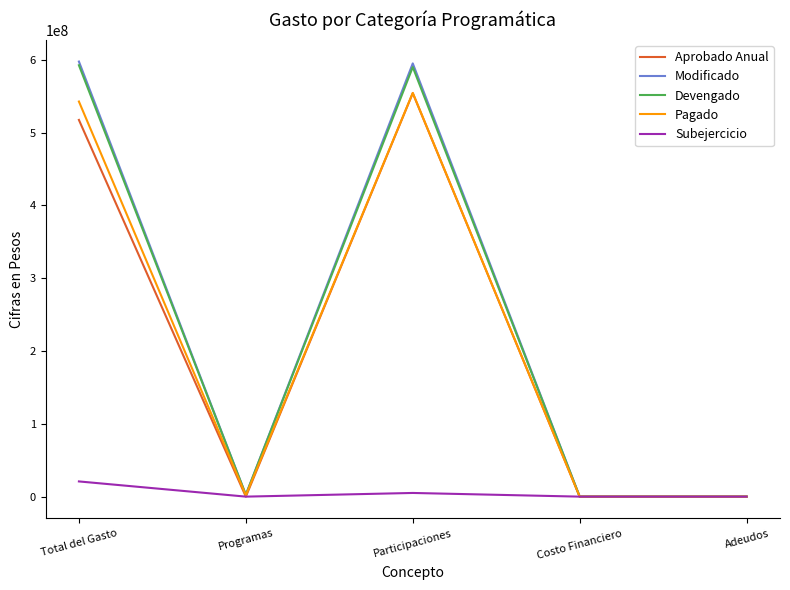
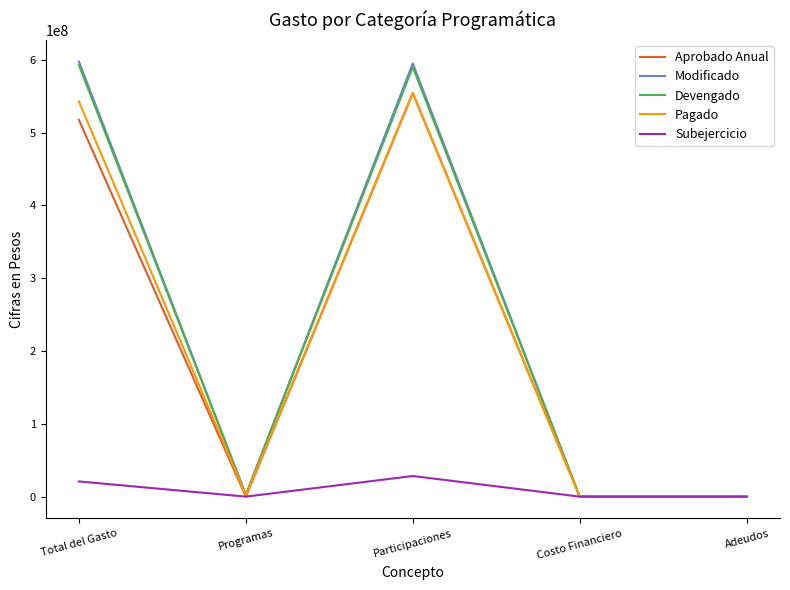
  {
    "Aprobado Anual": {
      "Total del Gasto": 520000000
    },
    "Modificado": {
      "Total del Gasto": 600000000,
      "Participaciones": 590000000
    },
    "Devengado": {
      "Total del Gasto": 590000000,
      "Participaciones": 590000000
    },
    "Pagado": {
      "Total del Gasto": 540000000
    },
    "Subejercicio": {
      "Total del Gasto": 20000000,
-     "Participaciones": 10000000
+     "Participaciones": 30000000
    }
  }
